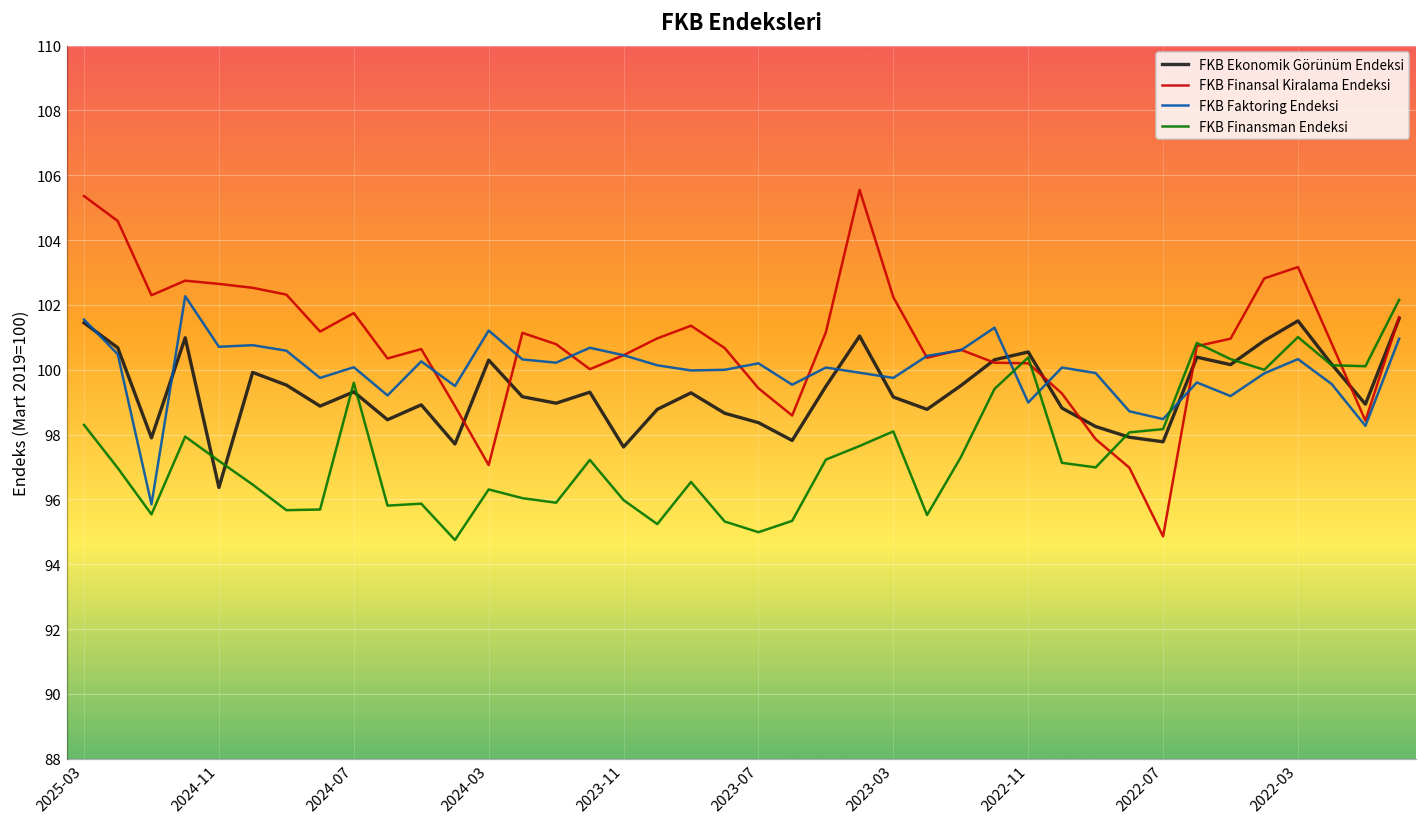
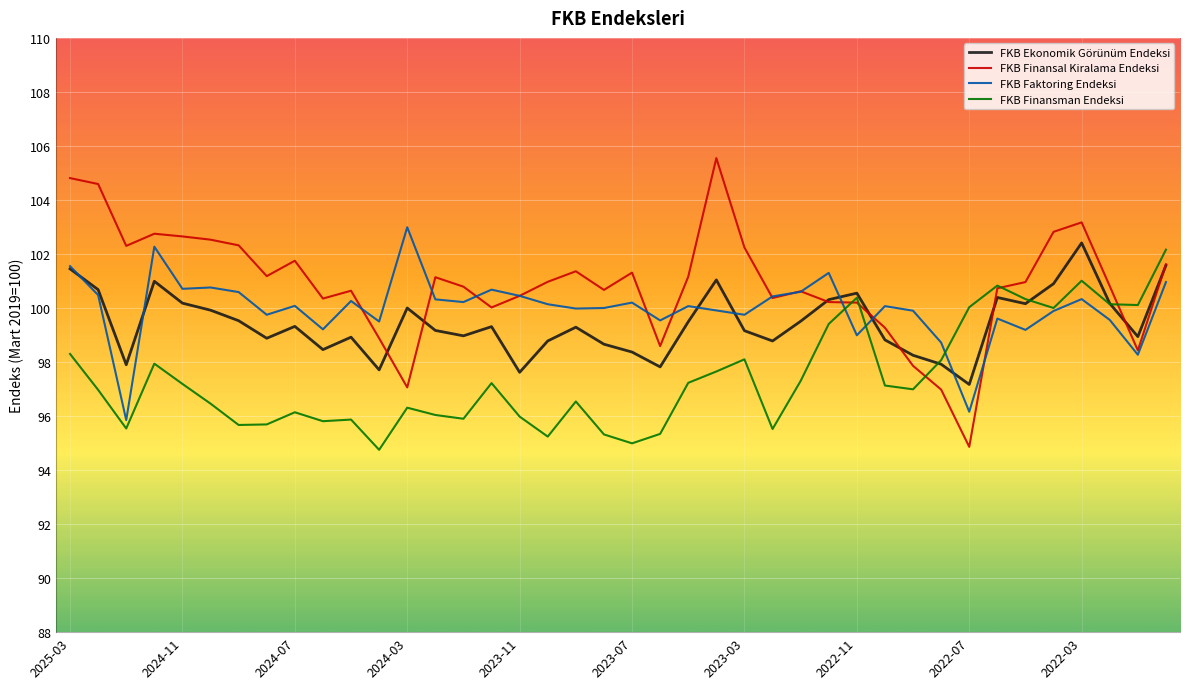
  {
    "FKB Ekonomik Görünüm Endeksi": {
      "2025-03": 101.5,
-     "2024-11": 96.4,
+     "2024-11": 100.2,
      "2024-07": 99.3,
-     "2024-03": 100.3,
+     "2024-03": 100.0,
      "2023-11": 97.6,
      "2023-07": 98.4,
      "2023-03": 99.2,
      "2022-11": 100.6,
-     "2022-07": 97.8,
-     "2022-03": 101.5
+     "2022-07": 97.2,
+     "2022-03": 102.4
    },
    "FKB Finansal Kiralama Endeksi": {
-     "2025-03": 105.4,
+     "2025-03": 104.8,
      "2024-11": 102.7,
      "2024-07": 101.8,
      "2024-03": 97.1,
-     "2023-07": 99.4,
+     "2023-07": 101.3,
      "2023-03": 102.2,
      "2022-11": 100.2,
      "2022-07": 94.9,
      "2022-03": 103.2
    },
    "FKB Faktoring Endeksi": {
      "2025-03": 101.6,
      "2024-11": 100.7,
      "2024-07": 100.1,
-     "2024-03": 101.2,
+     "2024-03": 103.0,
      "2023-07": 100.2,
      "2023-03": 99.8,
      "2022-11": 99.0,
-     "2022-07": 98.5,
+     "2022-07": 96.2,
      "2022-03": 100.3
    },
    "FKB Finansman Endeksi": {
      "2025-03": 98.3,
      "2024-11": 97.2,
-     "2024-07": 99.6,
+     "2024-07": 96.1,
      "2024-03": 96.3,
      "2023-11": 96.0,
      "2023-07": 95.0,
      "2023-03": 98.1,
      "2022-11": 100.4,
-     "2022-07": 98.2,
+     "2022-07": 100.0,
      "2022-03": 101.0
    }
  }
